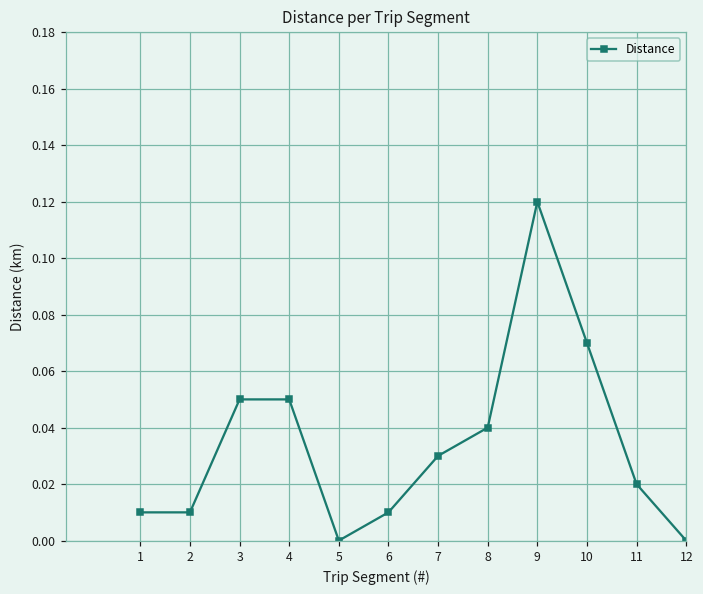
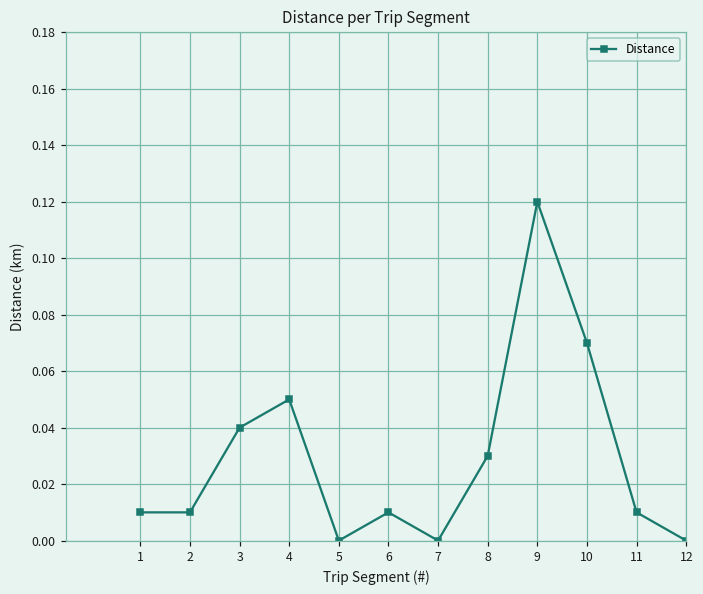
  {
    "1": 0.01,
    "2": 0.01,
-   "3": 0.05,
+   "3": 0.04,
    "4": 0.05,
    "5": 0.00,
    "6": 0.01,
-   "7": 0.03,
-   "8": 0.04,
+   "7": 0.00,
+   "8": 0.03,
    "9": 0.12,
    "10": 0.07,
-   "11": 0.02,
+   "11": 0.01,
    "12": 0.00
  }
